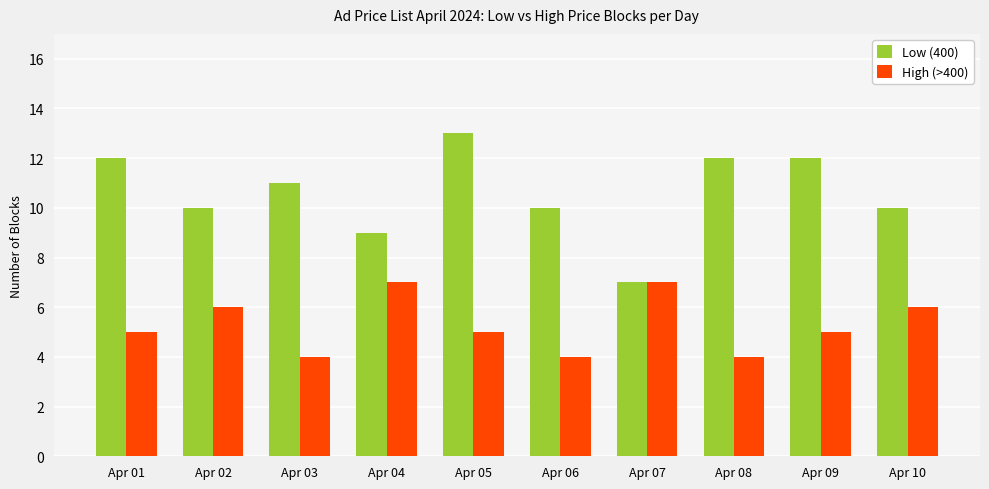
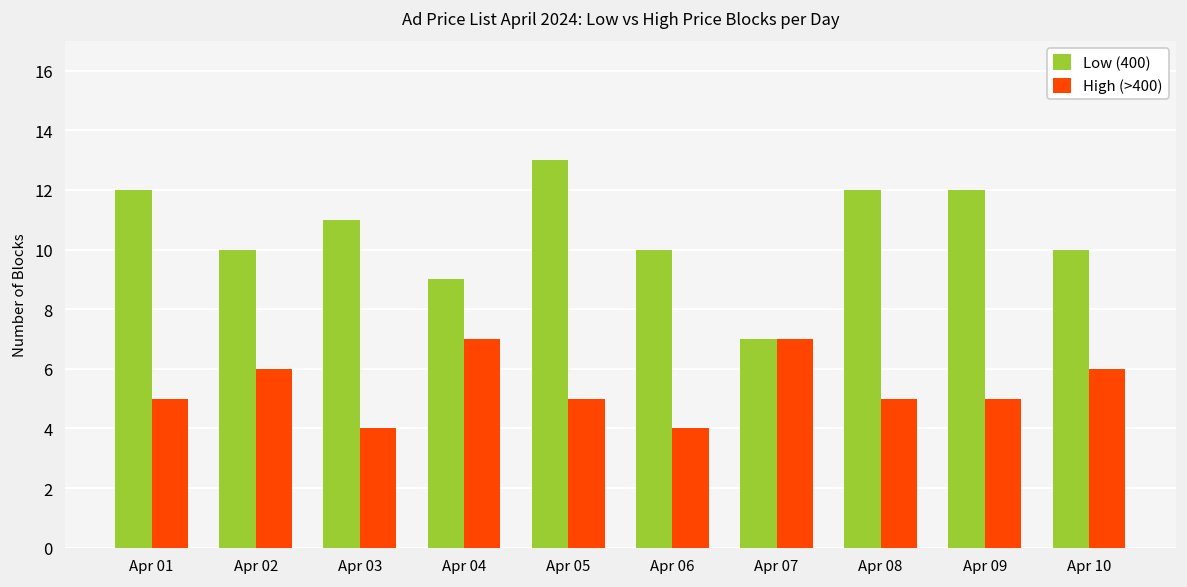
  {
    "Low (400)": {
      "Apr 01": 12,
      "Apr 02": 10,
      "Apr 03": 11,
      "Apr 04": 9,
      "Apr 05": 13,
      "Apr 06": 10,
      "Apr 07": 7,
      "Apr 08": 12,
      "Apr 09": 12,
      "Apr 10": 10
    },
    "High (>400)": {
      "Apr 01": 5,
      "Apr 02": 6,
      "Apr 03": 4,
      "Apr 04": 7,
      "Apr 05": 5,
      "Apr 06": 4,
      "Apr 07": 7,
-     "Apr 08": 4,
+     "Apr 08": 5,
      "Apr 09": 5,
      "Apr 10": 6
    }
  }
